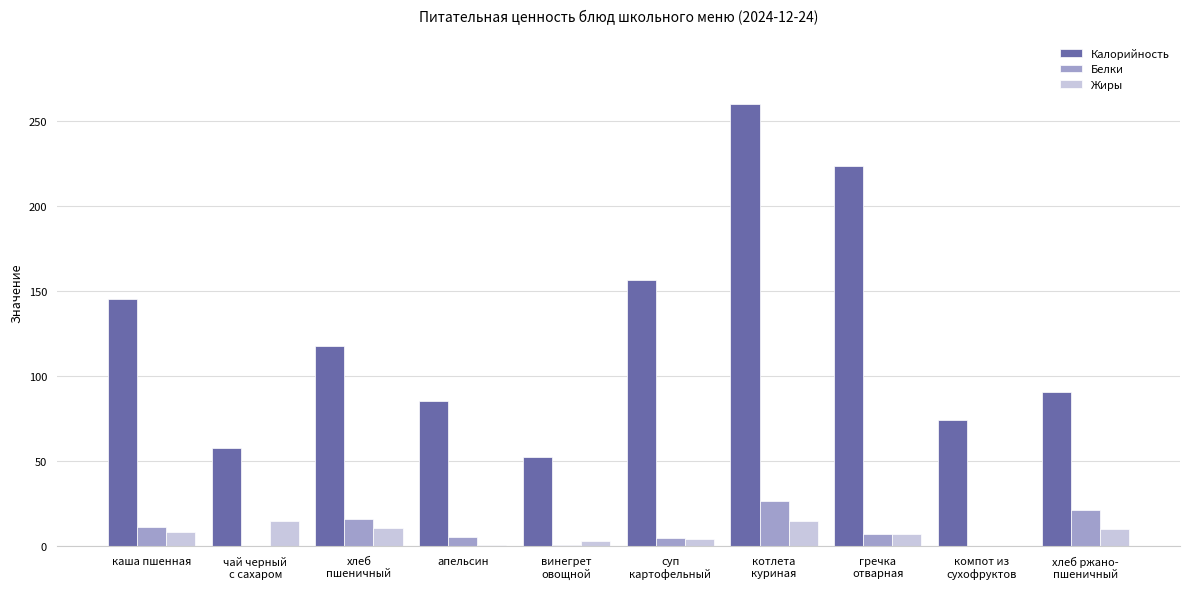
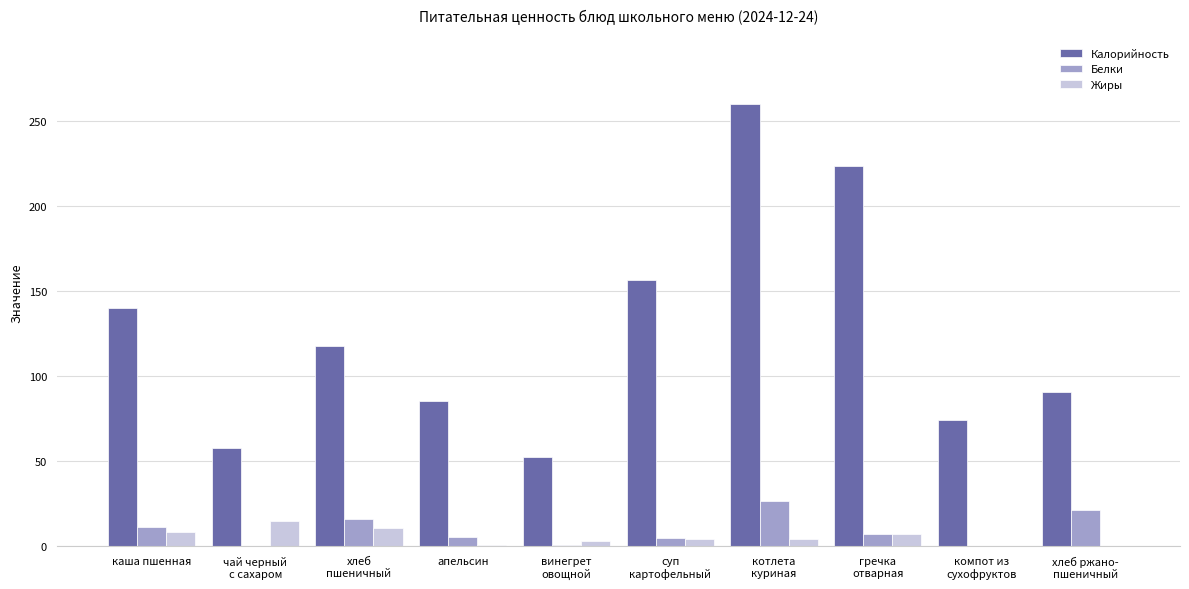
  {
    "Калорийность": {
-     "каша пшенная": 145,
+     "каша пшенная": 140,
      "чай черный с сахаром": 58,
      "хлеб пшеничный": 118,
      "апельсин": 85,
      "винегрет овощной": 53,
      "суп картофельный": 156,
      "котлета куриная": 260,
      "гречка отварная": 223,
      "компот из сухофруктов": 74,
      "хлеб ржано- пшеничный": 91
    },
    "Белки": {
      "каша пшенная": 11,
      "хлеб пшеничный": 16,
      "апельсин": 6,
      "суп картофельный": 5,
      "котлета куриная": 27,
      "гречка отварная": 8,
      "хлеб ржано- пшеничный": 22
    },
    "Жиры": {
      "каша пшенная": 8,
      "чай черный с сахаром": 15,
      "хлеб пшеничный": 11,
      "винегрет овощной": 3,
      "суп картофельный": 4,
-     "котлета куриная": 15,
+     "котлета куриная": 4,
      "гречка отварная": 7,
-     "хлеб ржано- пшеничный": 10
+     "хлеб ржано- пшеничный": 0
    }
  }
